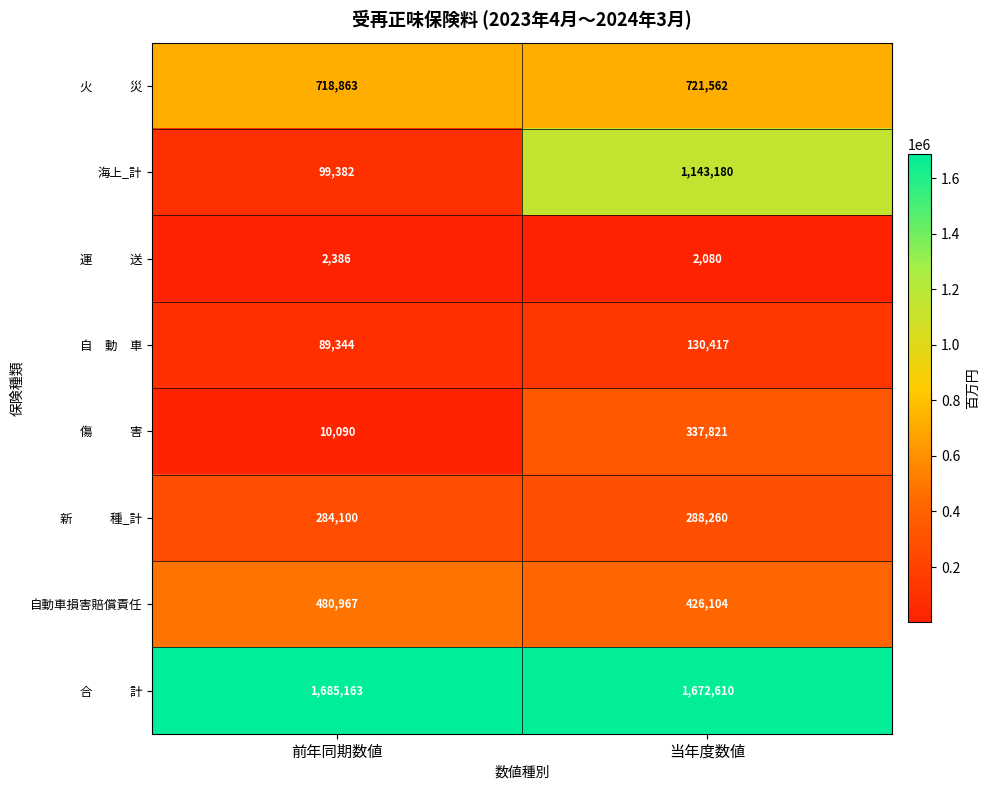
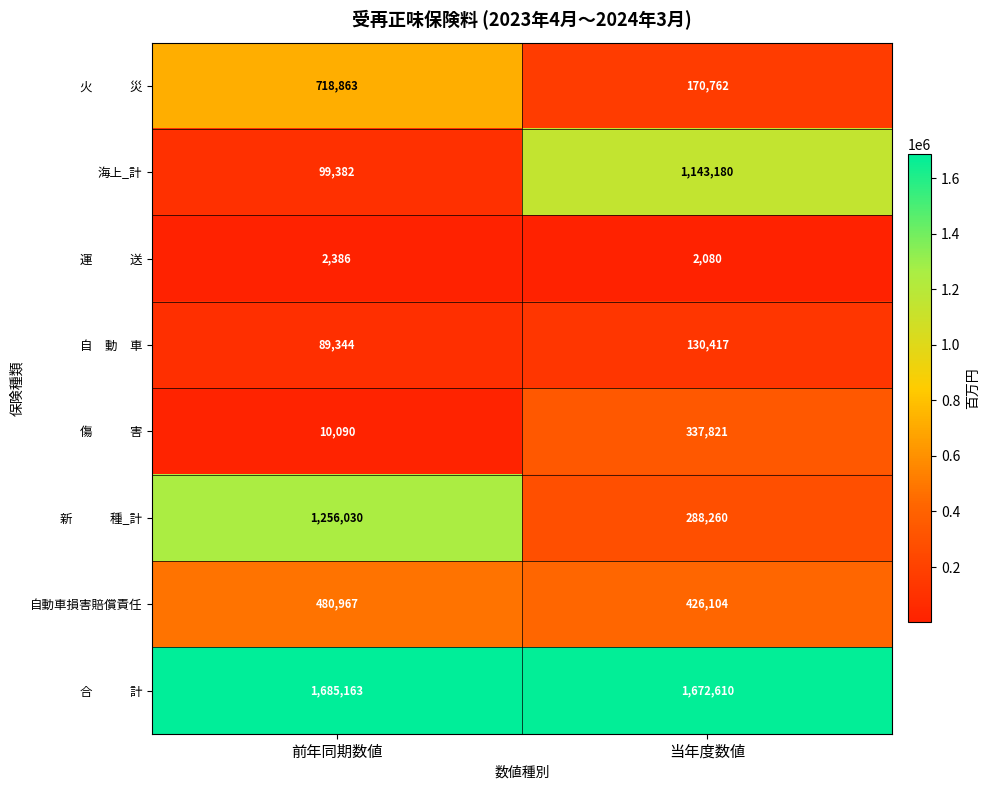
  {
    "火 災": {
      "前年同期数値": "718,863",
-     "当年度数値": "721,562"
+     "当年度数値": "170,762"
    },
    "海上_計": {
      "前年同期数値": "99,382",
      "当年度数値": "1,143,180"
    },
    "運 送": {
      "前年同期数値": "2,386",
      "当年度数値": "2,080"
    },
    "自 動 車": {
      "前年同期数値": "89,344",
      "当年度数値": "130,417"
    },
    "傷 害": {
      "前年同期数値": "10,090",
      "当年度数値": "337,821"
    },
    "新 種_計": {
-     "前年同期数値": "284,100",
+     "前年同期数値": "1,256,030",
      "当年度数値": "288,260"
    },
    "自動車損害賠償責任": {
      "前年同期数値": "480,967",
      "当年度数値": "426,104"
    },
    "合 計": {
      "前年同期数値": "1,685,163",
      "当年度数値": "1,672,610"
    }
  }
